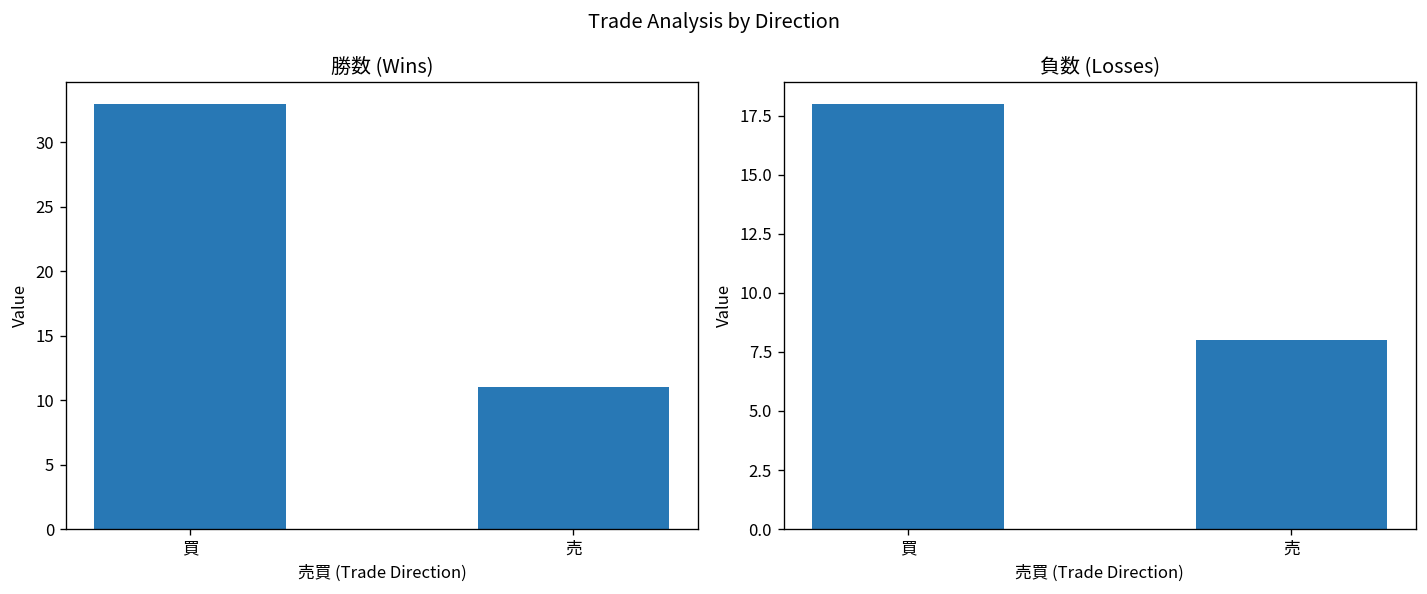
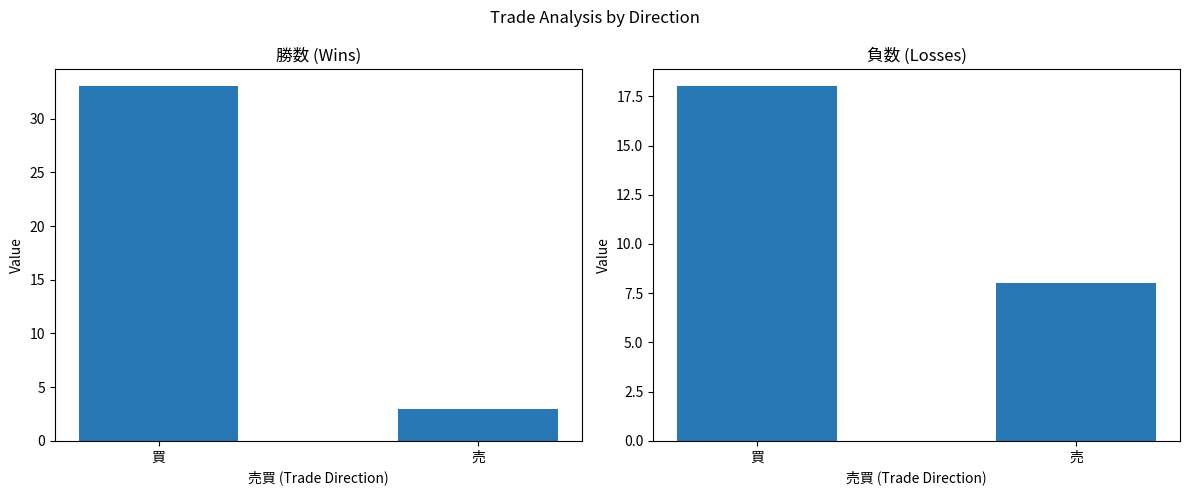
  {
    "勝数 (Wins)": {
      "買": 33,
-     "売": 11
+     "売": 3
    },
    "負数 (Losses)": {
      "買": 18.0,
      "売": 8.0
    }
  }
